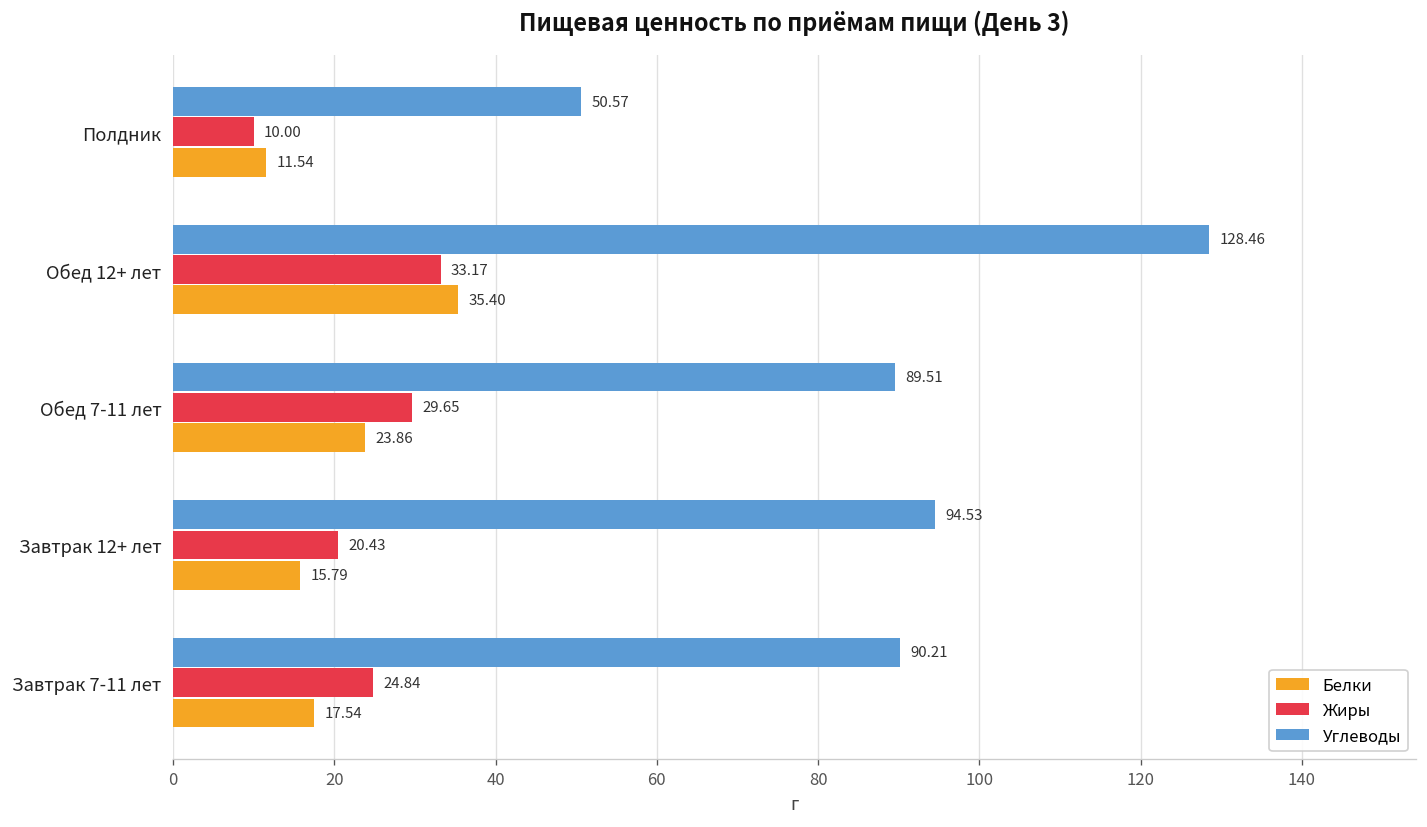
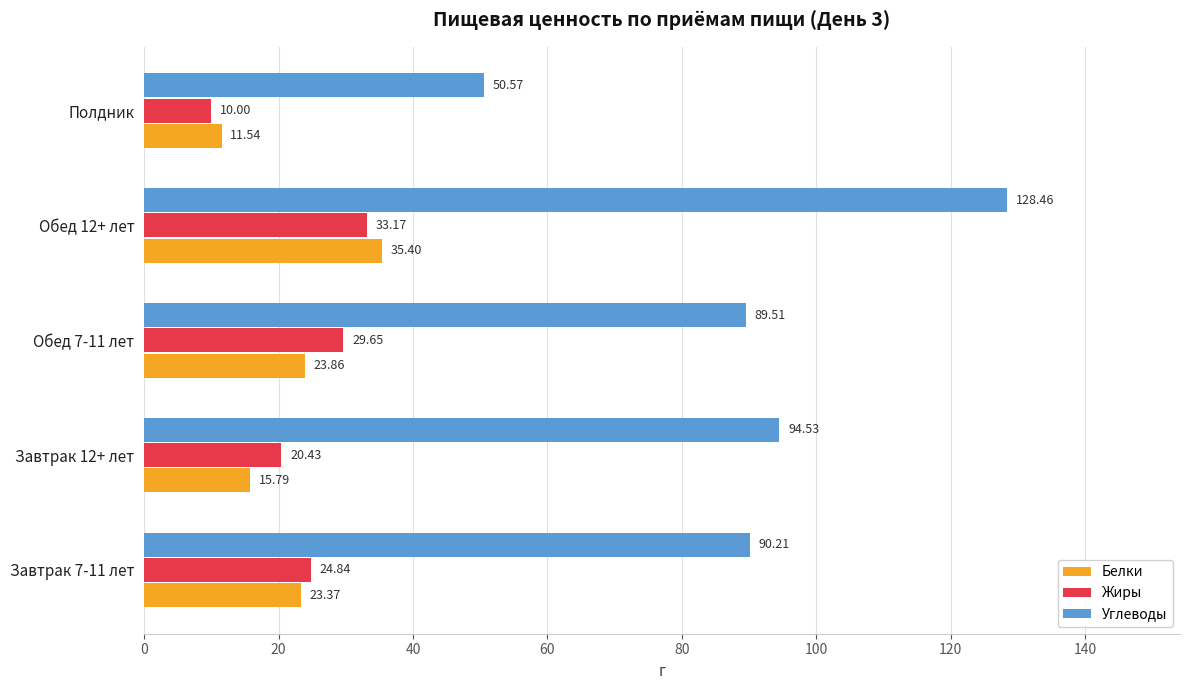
  {
    "Белки": {
      "Полдник": 11.54,
      "Обед 12+ лет": 35.40,
      "Обед 7-11 лет": 23.86,
      "Завтрак 12+ лет": 15.79,
-     "Завтрак 7-11 лет": 17.54
+     "Завтрак 7-11 лет": 23.37
    },
    "Жиры": {
      "Полдник": 10.00,
      "Обед 12+ лет": 33.17,
      "Обед 7-11 лет": 29.65,
      "Завтрак 12+ лет": 20.43,
      "Завтрак 7-11 лет": 24.84
    },
    "Углеводы": {
      "Полдник": 50.57,
      "Обед 12+ лет": 128.46,
      "Обед 7-11 лет": 89.51,
      "Завтрак 12+ лет": 94.53,
      "Завтрак 7-11 лет": 90.21
    }
  }
